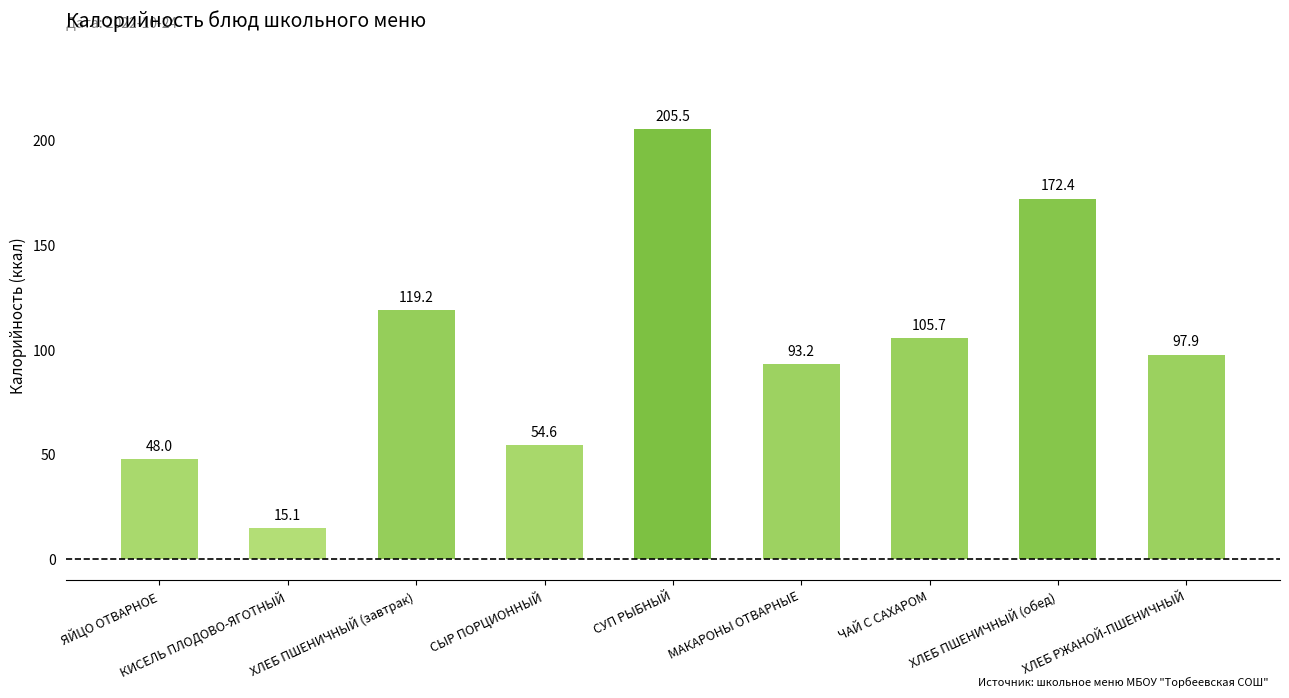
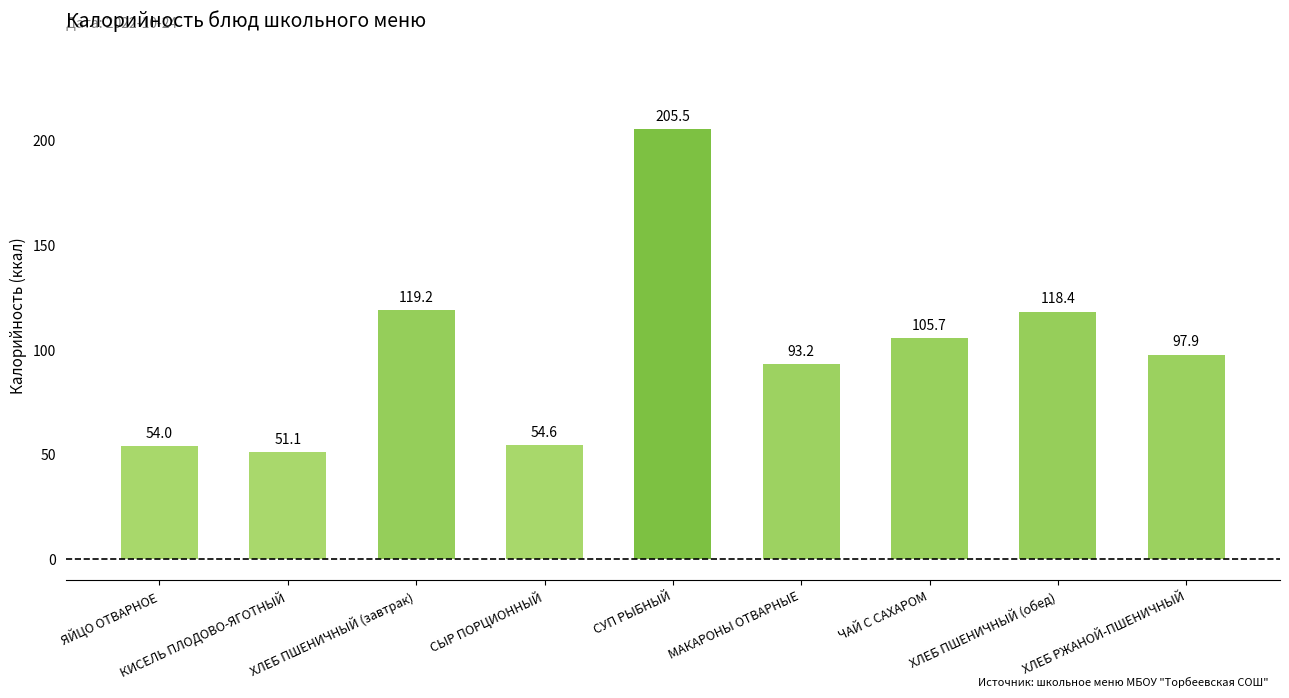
  {
-   "ЯЙЦО ОТВАРНОЕ": 48.0,
-   "КИСЕЛЬ ПЛОДОВО-ЯГОТНЫЙ": 15.1,
+   "ЯЙЦО ОТВАРНОЕ": 54.0,
+   "КИСЕЛЬ ПЛОДОВО-ЯГОТНЫЙ": 51.1,
    "ХЛЕБ ПШЕНИЧНЫЙ (завтрак)": 119.2,
    "СЫР ПОРЦИОННЫЙ": 54.6,
    "СУП РЫБНЫЙ": 205.5,
    "МАКАРОНЫ ОТВАРНЫЕ": 93.2,
    "ЧАЙ С САХАРОМ": 105.7,
-   "ХЛЕБ ПШЕНИЧНЫЙ (обед)": 172.4,
+   "ХЛЕБ ПШЕНИЧНЫЙ (обед)": 118.4,
    "ХЛЕБ РЖАНОЙ-ПШЕНИЧНЫЙ": 97.9
  }
